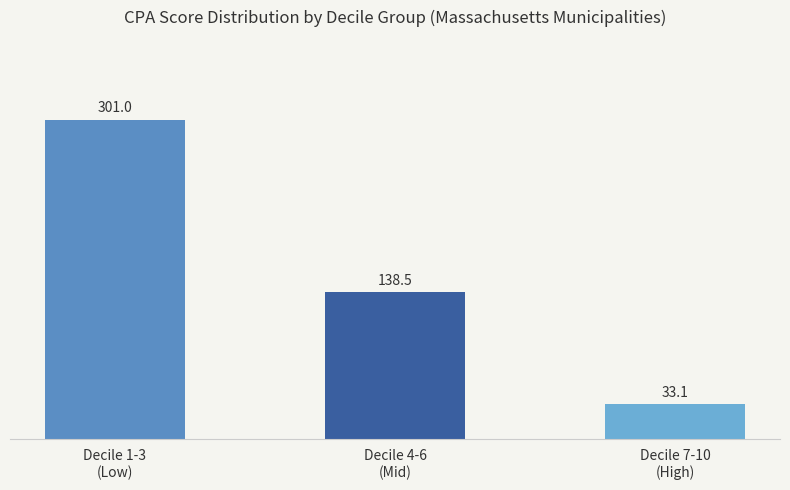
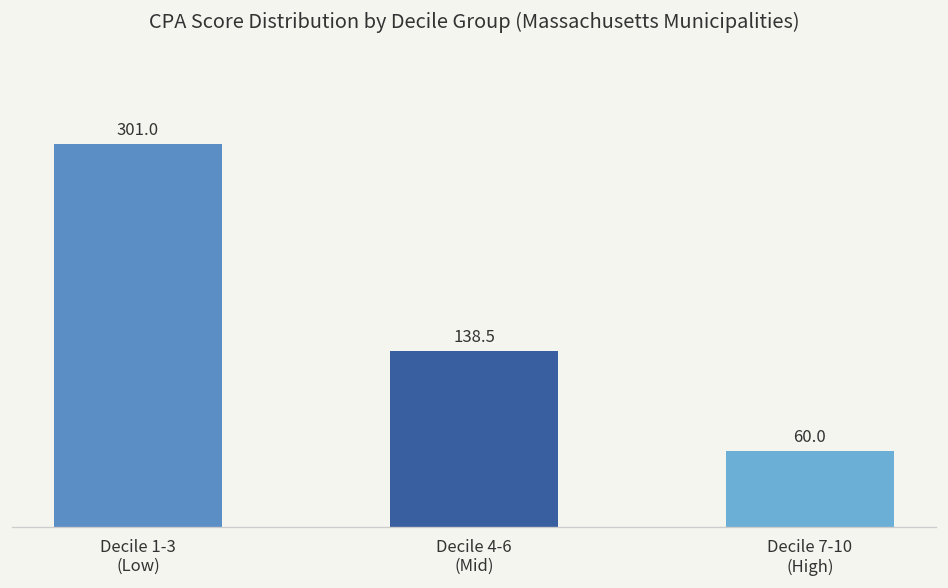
  {
    "Decile 1-3 (Low)": 301.0,
    "Decile 4-6 (Mid)": 138.5,
-   "Decile 7-10 (High)": 33.1
+   "Decile 7-10 (High)": 60.0
  }
